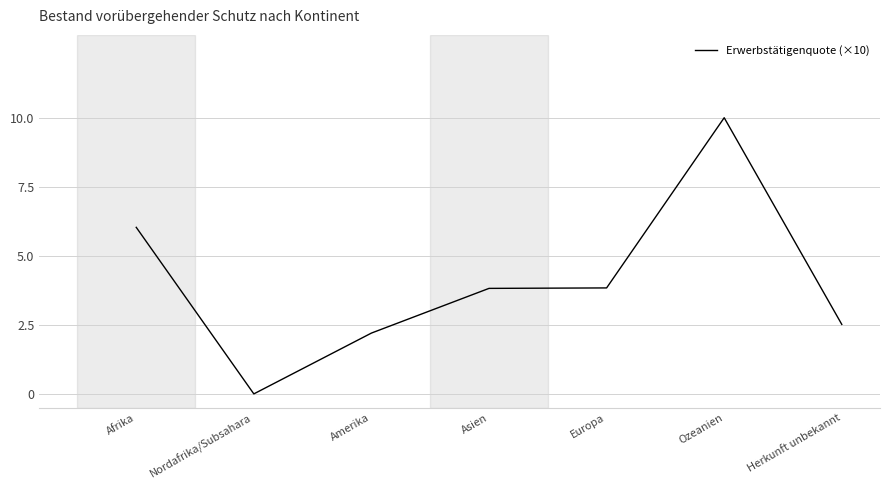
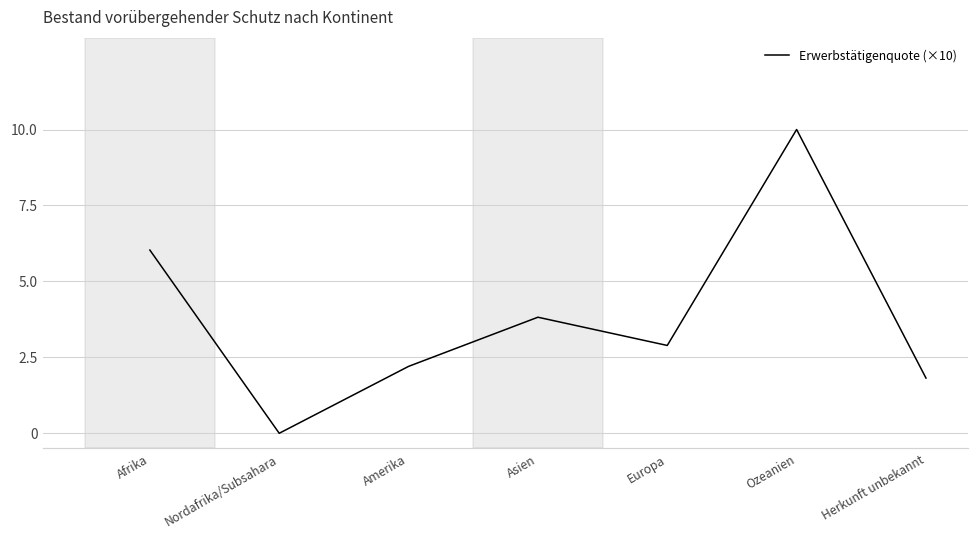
  {
    "Afrika": 6.0,
    "Nordafrika/Subsahara": 0.0,
    "Amerika": 2.2,
    "Asien": 3.8,
-   "Europa": 3.8,
+   "Europa": 2.9,
    "Ozeanien": 10.0,
-   "Herkunft unbekannt": 2.5
+   "Herkunft unbekannt": 1.8
  }
